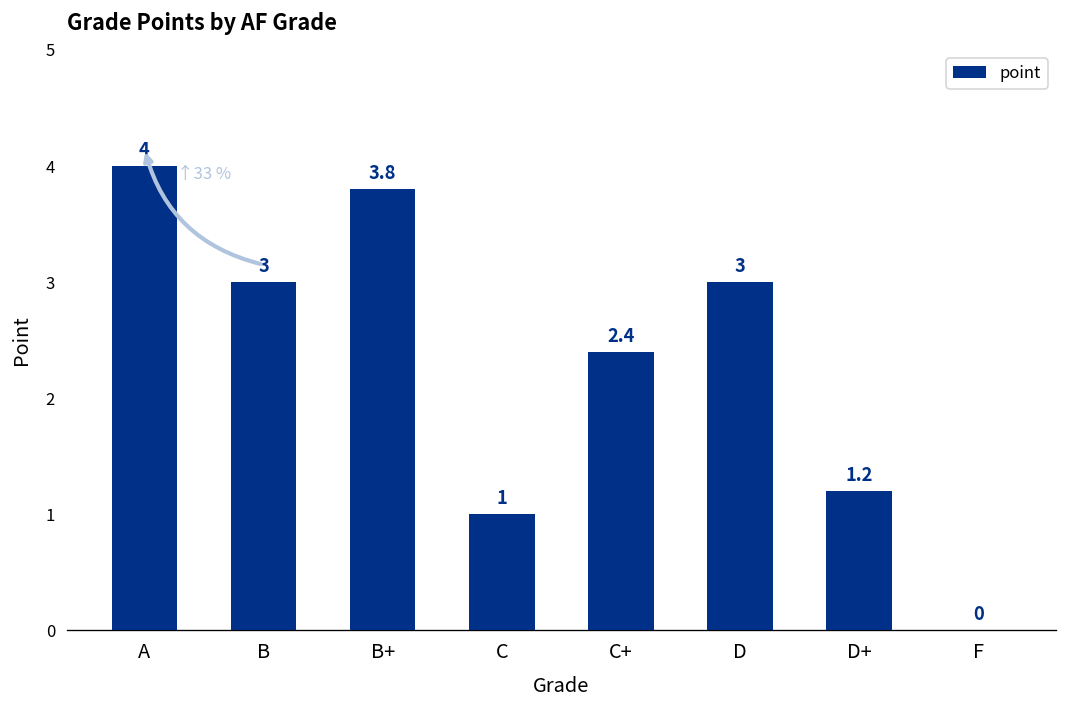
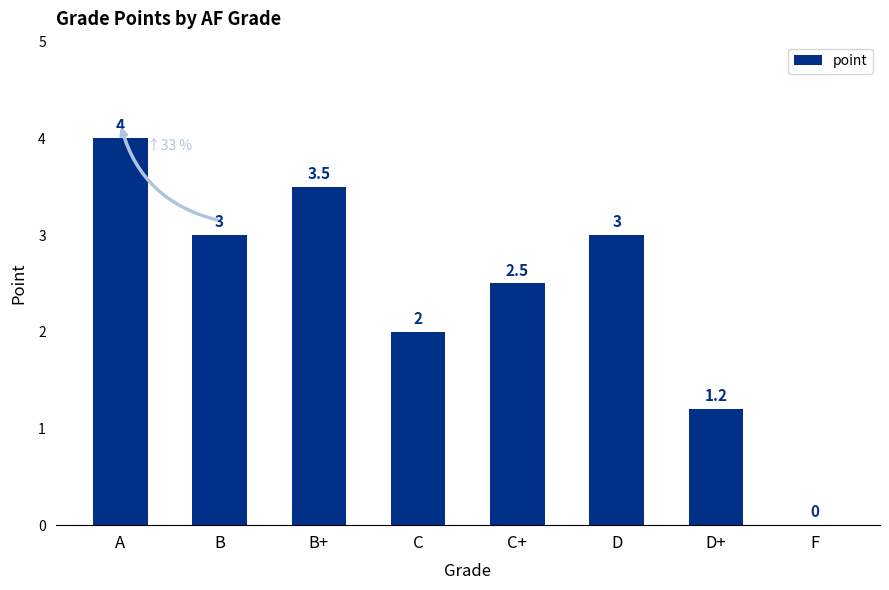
  {
    "A": 4,
    "B": 3,
-   "B+": 3.8,
-   "C": 1,
-   "C+": 2.4,
+   "B+": 3.5,
+   "C": 2,
+   "C+": 2.5,
    "D": 3,
    "D+": 1.2,
    "F": 0
  }
